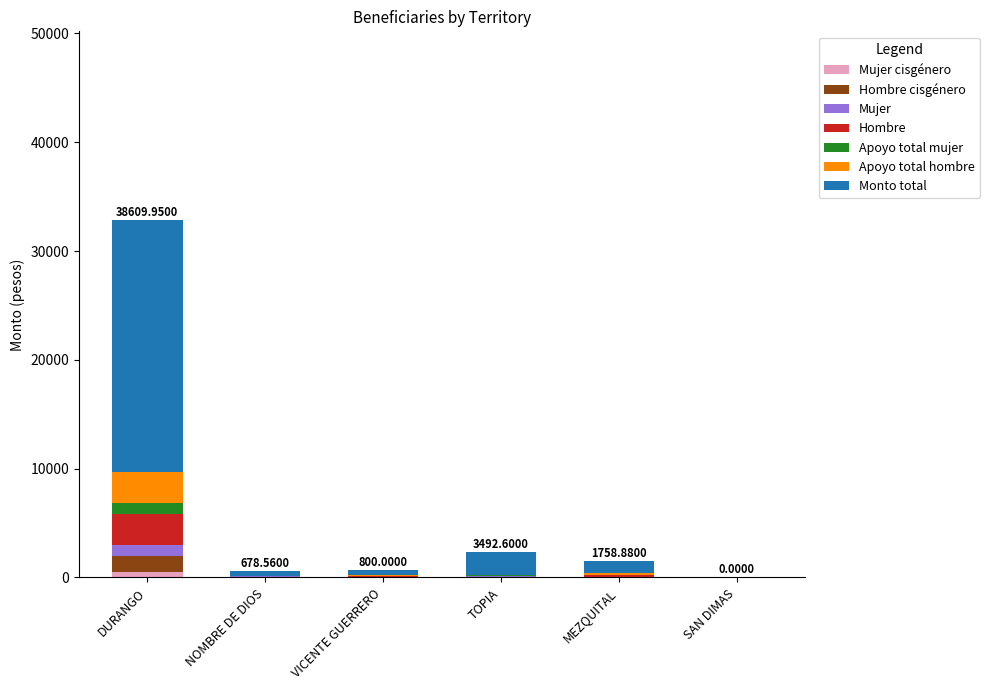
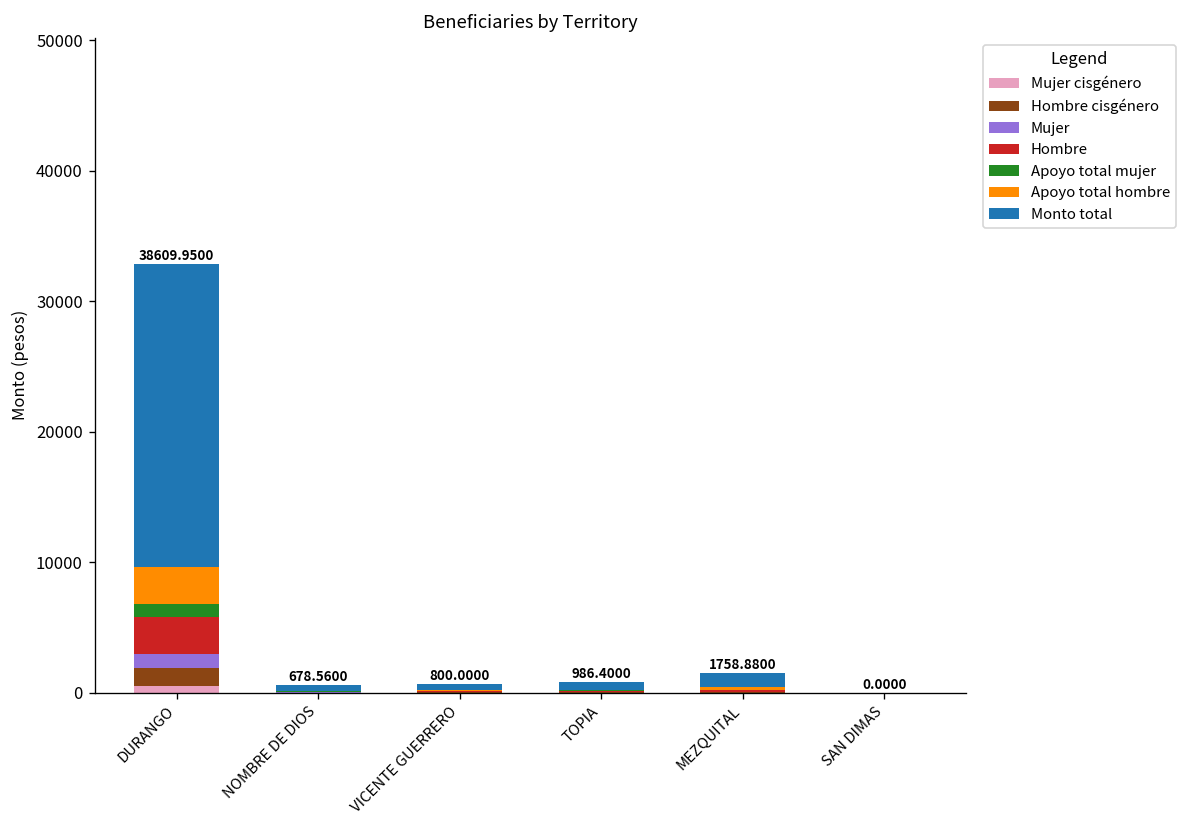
  {
    "Mujer cisgénero": {
      "SAN DIMAS": 0.0000
    },
    "Hombre cisgénero": {
      "SAN DIMAS": 0.0000
    },
    "Mujer": {
      "SAN DIMAS": 0.0000
    },
    "Hombre": {
      "SAN DIMAS": 0.0000
    },
    "Apoyo total mujer": {
      "SAN DIMAS": 0.0000
    },
    "Apoyo total hombre": {
      "SAN DIMAS": 0.0000
    },
    "Monto total": {
-     "TOPIA": 3492.6000,
+     "TOPIA": 986.4000,
      "SAN DIMAS": 0.0000
    }
  }
